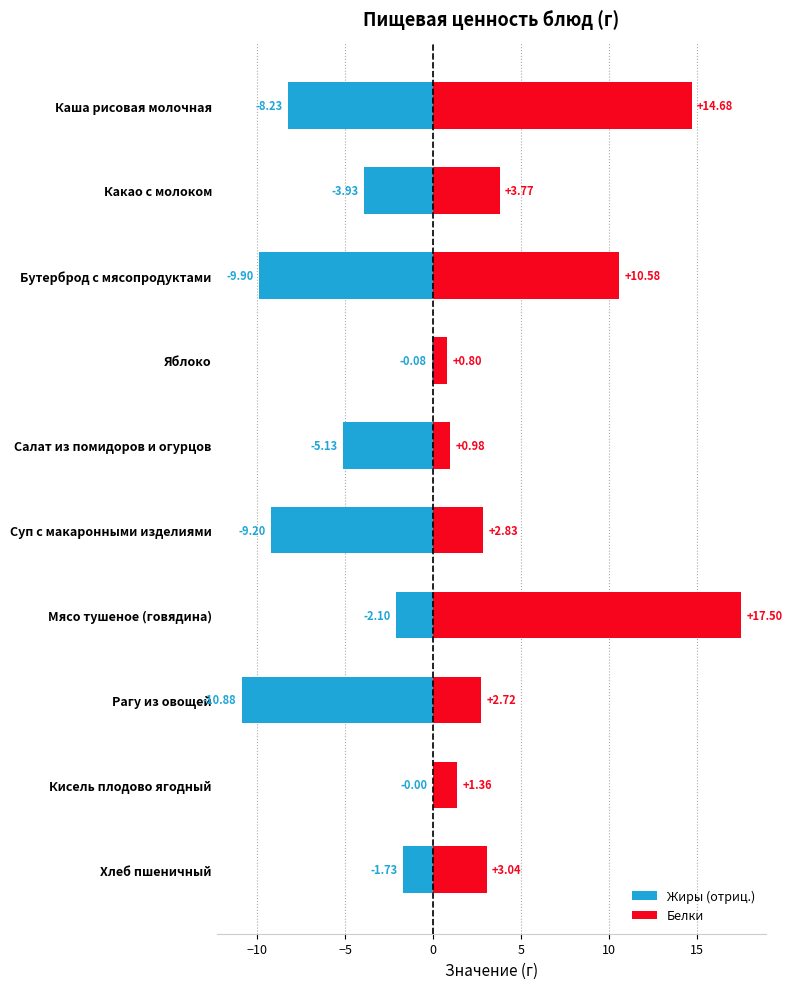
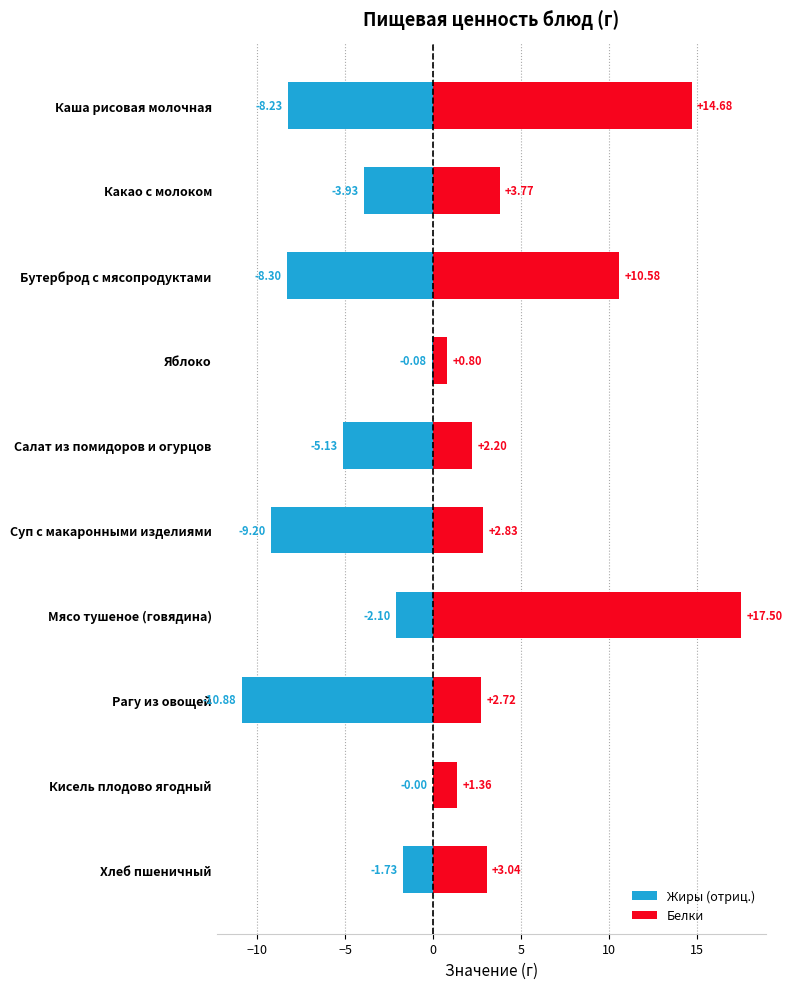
  {
    "Жиры (отриц.)": {
      "Каша рисовая молочная": "-8.23",
      "Какао с молоком": "-3.93",
-     "Бутерброд с мясопродуктами": "-9.90",
+     "Бутерброд с мясопродуктами": "-8.30",
      "Яблоко": "-0.08",
      "Салат из помидоров и огурцов": "-5.13",
      "Суп с макаронными изделиями": "-9.20",
      "Мясо тушеное (говядина)": "-2.10",
      "Рагу из овощей": "-10.88",
      "Кисель плодово ягодный": "-0.00",
      "Хлеб пшеничный": "-1.73"
    },
    "Белки": {
      "Каша рисовая молочная": "+14.68",
      "Какао с молоком": "+3.77",
      "Бутерброд с мясопродуктами": "+10.58",
      "Яблоко": "+0.80",
-     "Салат из помидоров и огурцов": "+0.98",
+     "Салат из помидоров и огурцов": "+2.20",
      "Суп с макаронными изделиями": "+2.83",
      "Мясо тушеное (говядина)": "+17.50",
      "Рагу из овощей": "+2.72",
      "Кисель плодово ягодный": "+1.36",
      "Хлеб пшеничный": "+3.04"
    }
  }
